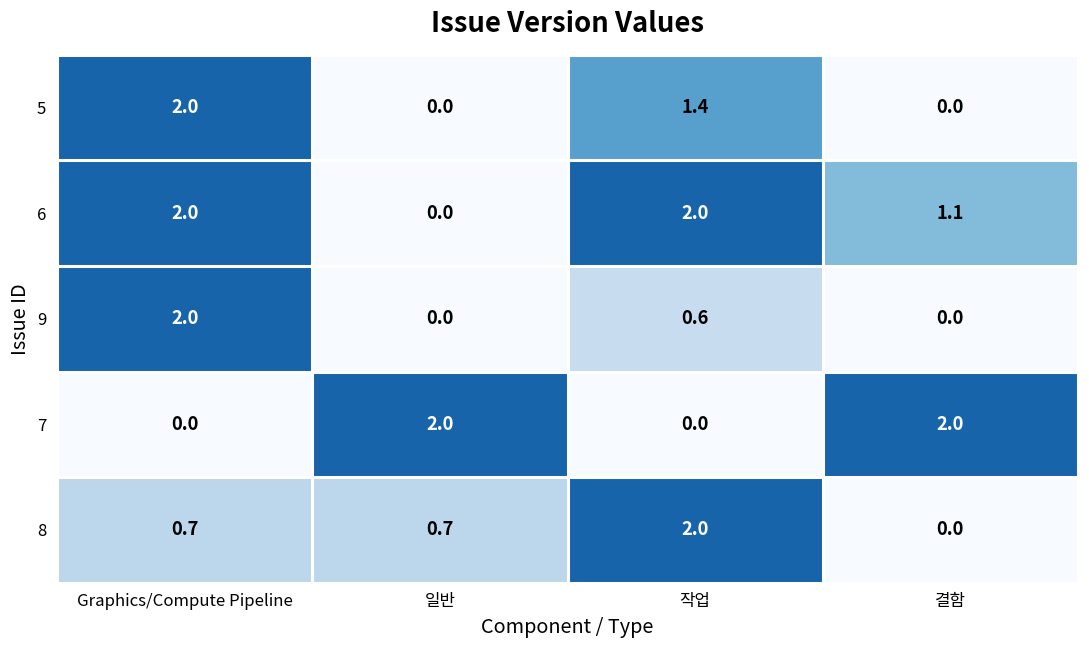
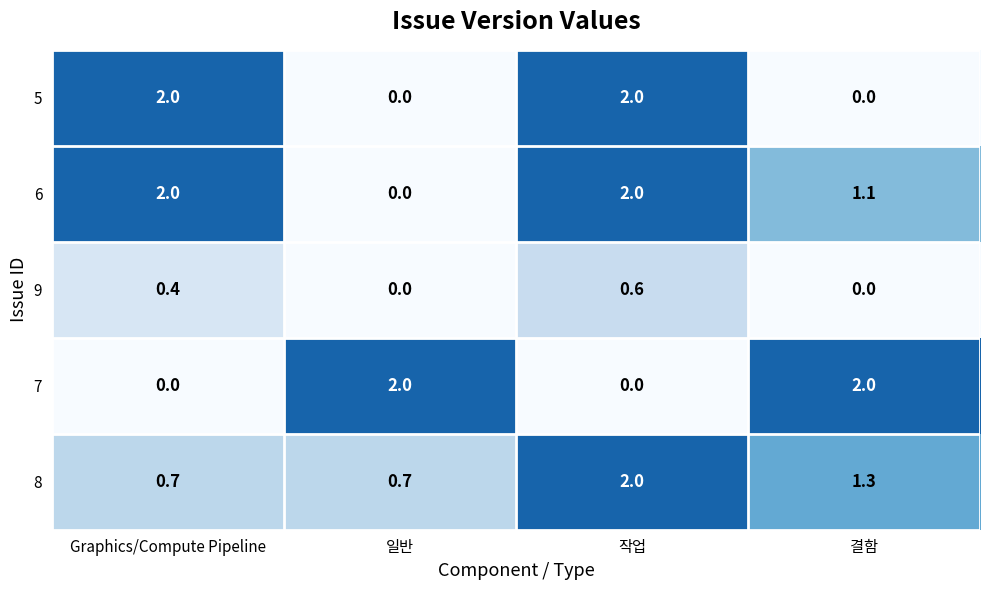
  {
    "5": {
      "Graphics/Compute Pipeline": 2.0,
      "일반": 0.0,
-     "작업": 1.4,
+     "작업": 2.0,
      "결함": 0.0
    },
    "6": {
      "Graphics/Compute Pipeline": 2.0,
      "일반": 0.0,
      "작업": 2.0,
      "결함": 1.1
    },
    "9": {
-     "Graphics/Compute Pipeline": 2.0,
+     "Graphics/Compute Pipeline": 0.4,
      "일반": 0.0,
      "작업": 0.6,
      "결함": 0.0
    },
    "7": {
      "Graphics/Compute Pipeline": 0.0,
      "일반": 2.0,
      "작업": 0.0,
      "결함": 2.0
    },
    "8": {
      "Graphics/Compute Pipeline": 0.7,
      "일반": 0.7,
      "작업": 2.0,
-     "결함": 0.0
+     "결함": 1.3
    }
  }
